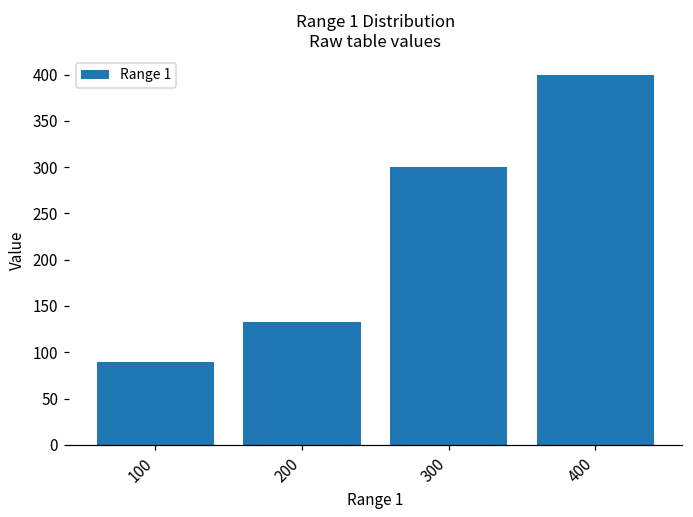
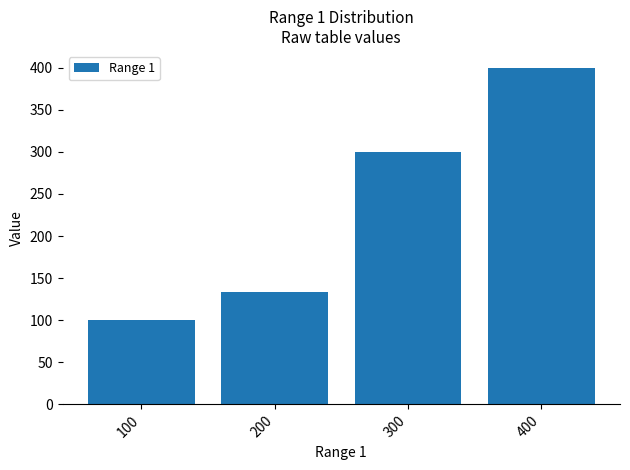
  {
-   "100": 90,
+   "100": 100,
    "200": 130,
    "300": 300,
    "400": 400
  }
